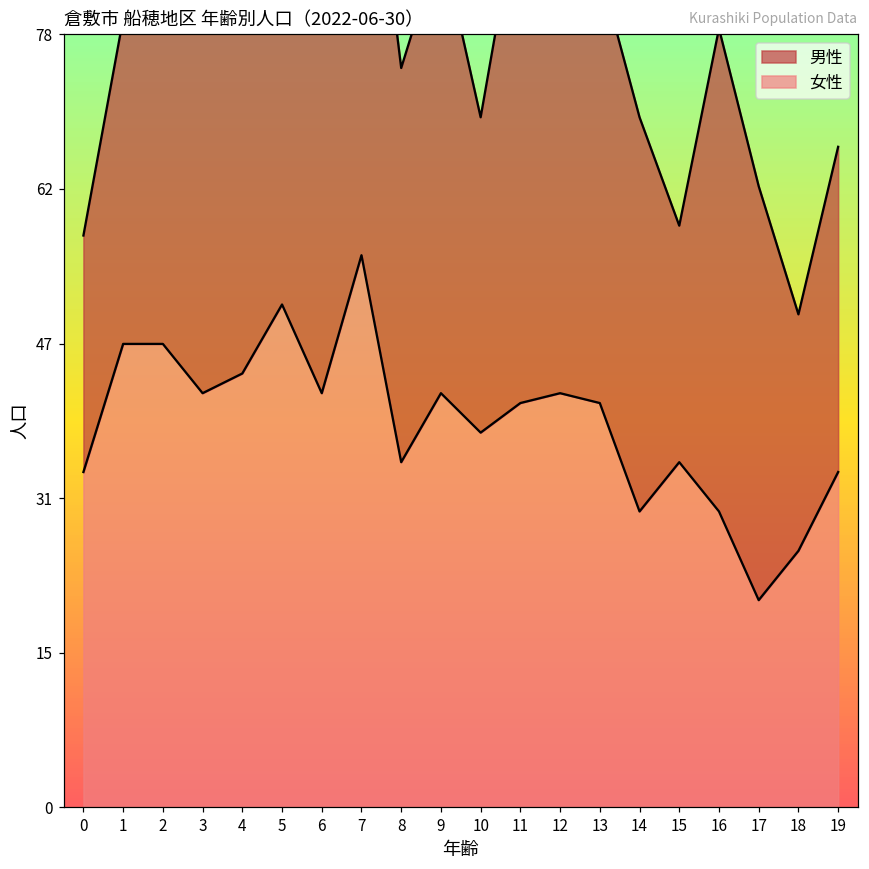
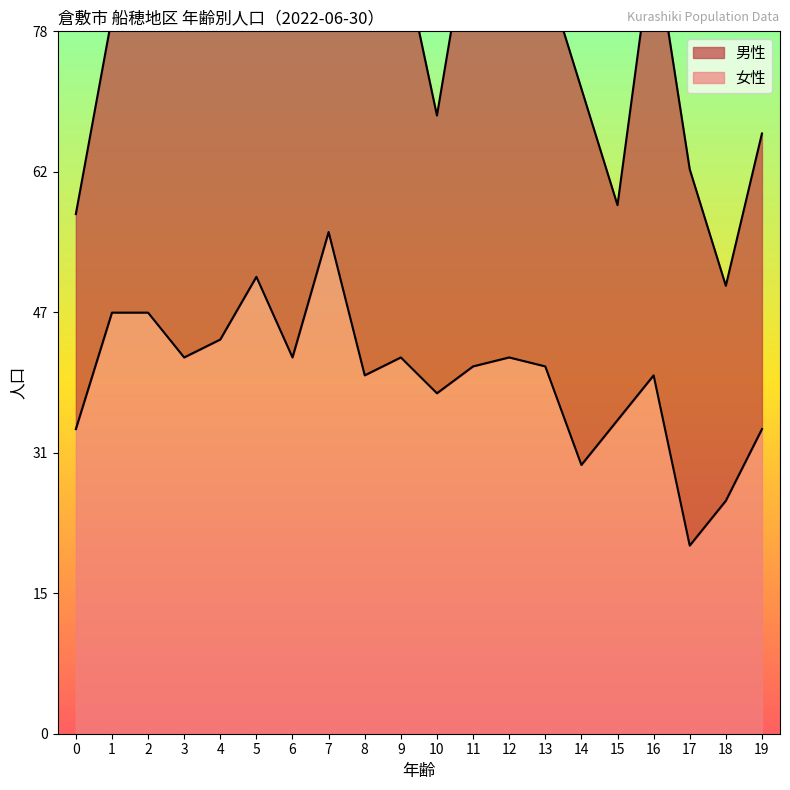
  {
    "女性": {
      "0": 34,
      "1": 47,
      "2": 47,
      "3": 42,
      "4": 44,
      "5": 51,
      "6": 42,
      "7": 56,
-     "8": 35,
+     "8": 40,
      "9": 42,
      "10": 38,
      "11": 41,
      "12": 42,
      "13": 41,
      "14": 30,
      "15": 35,
-     "16": 30,
+     "16": 40,
      "17": 21,
      "18": 26,
      "19": 34
    },
    "男性": {
      "0": 24,
-     "10": 32,
-     "14": 40,
+     "10": 31,
+     "14": 42,
      "15": 24,
      "17": 42,
      "18": 24,
      "19": 33
    }
  }
